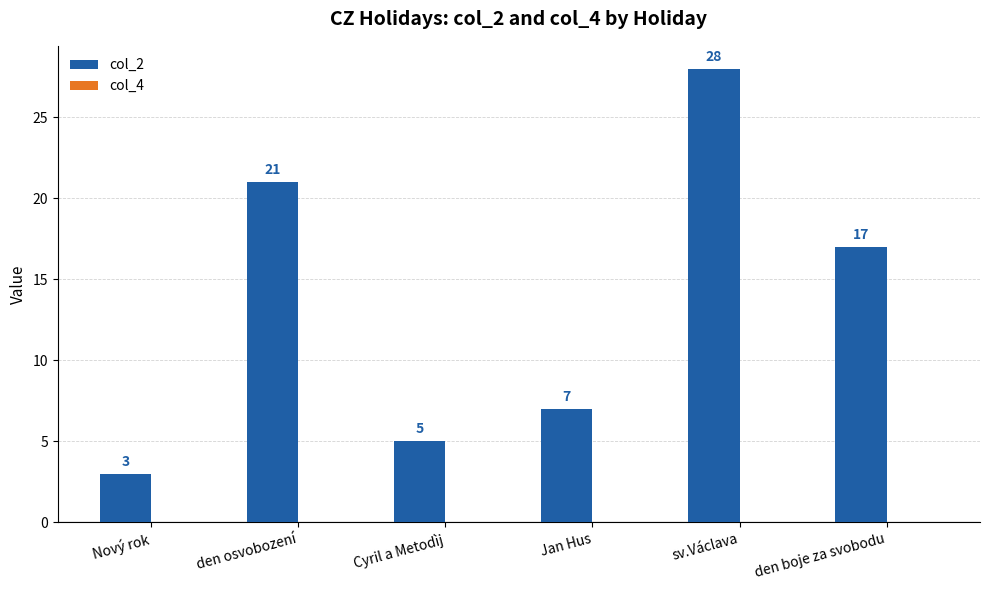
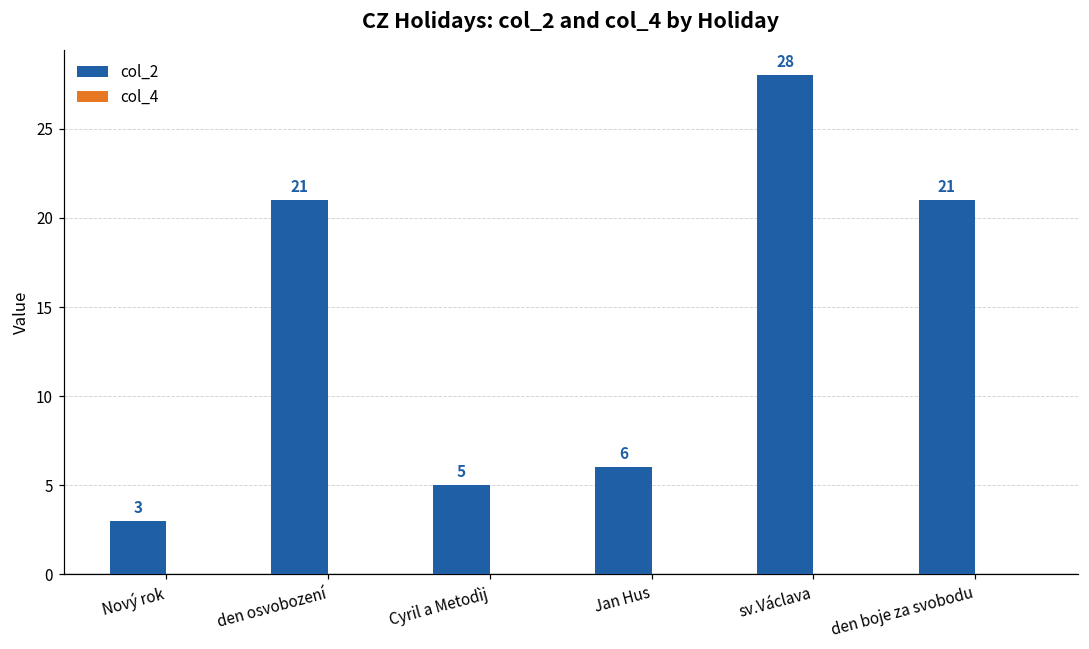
  {
    "col_2": {
      "Nový rok": 3,
      "den osvobození": 21,
      "Cyril a Metodìj": 5,
-     "Jan Hus": 7,
+     "Jan Hus": 6,
      "sv.Václava": 28,
-     "den boje za svobodu": 17
+     "den boje za svobodu": 21
    },
    "col_4": {
      "Nový rok": 0.0,
      "den osvobození": 0.0,
      "Cyril a Metodìj": 0.0,
      "Jan Hus": 0.0,
      "sv.Václava": 0.0,
      "den boje za svobodu": 0.0
    }
  }
